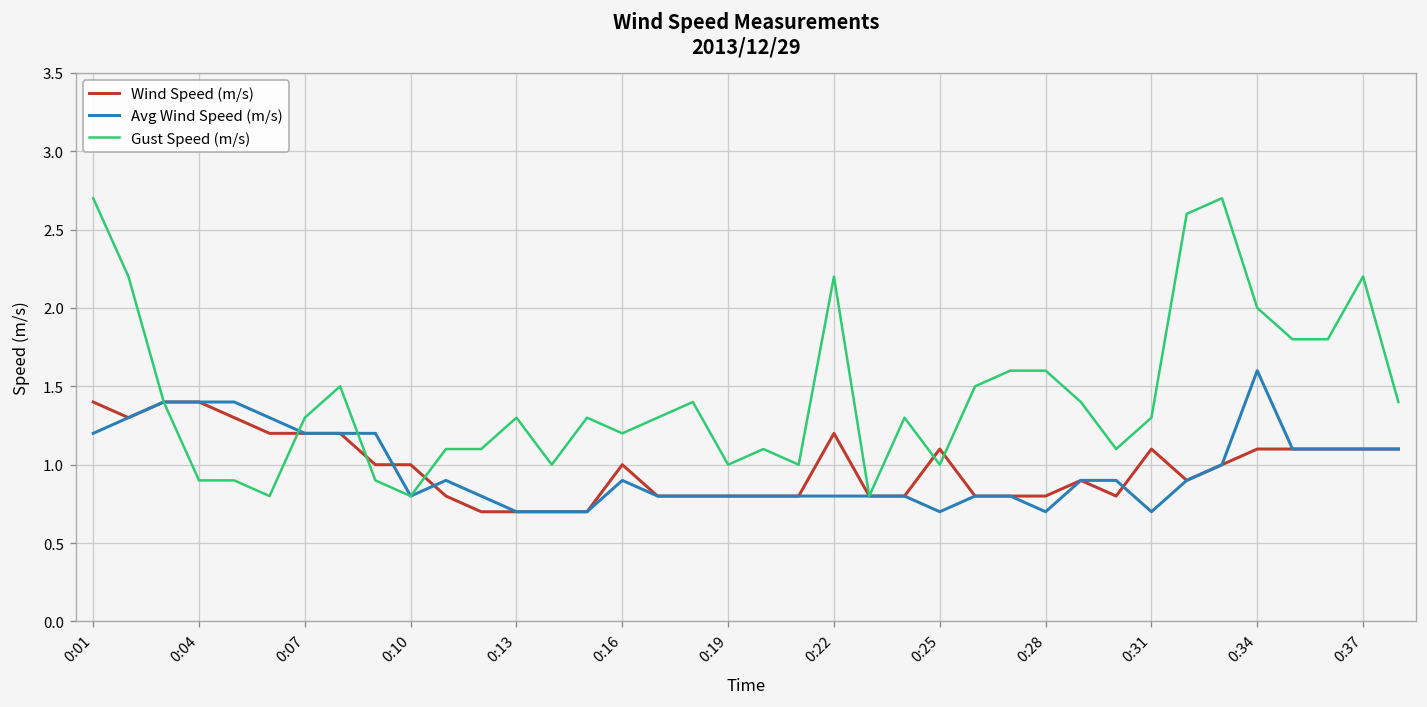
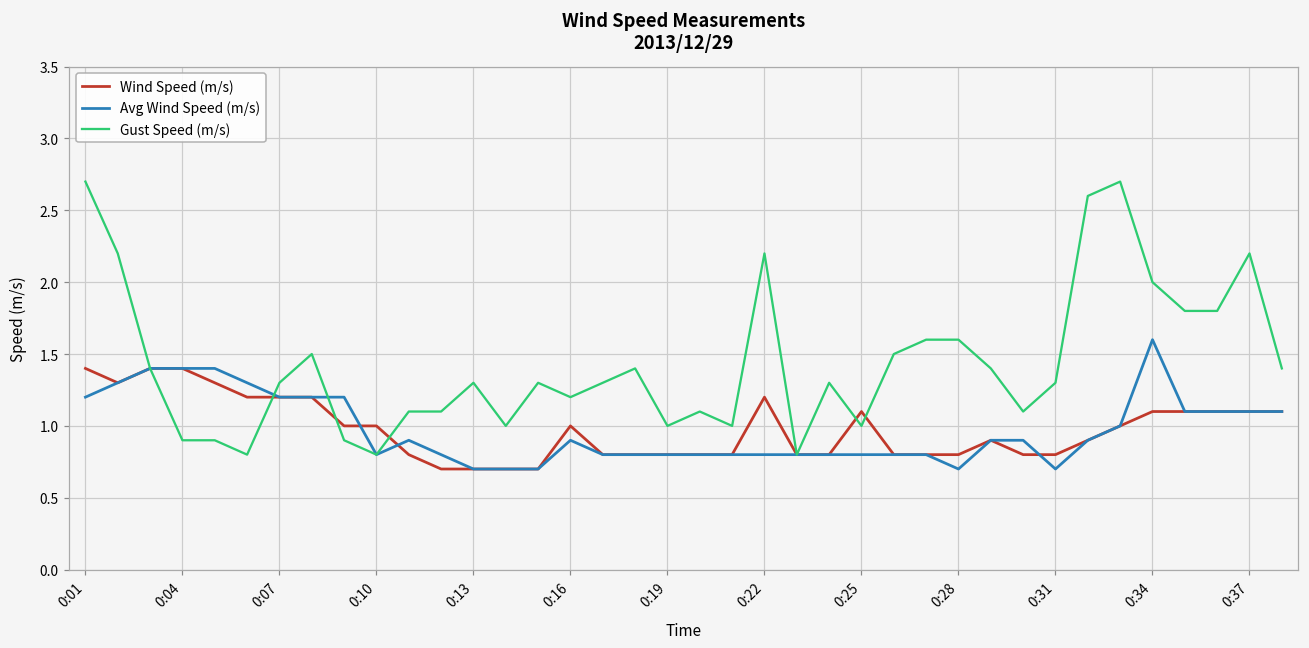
  {
    "Wind Speed (m/s)": {
      "0:01": 1.4,
      "0:10": 1.0,
      "0:16": 1.0,
      "0:22": 1.2,
      "0:25": 1.1,
      "0:28": 0.8,
-     "0:31": 1.1,
+     "0:31": 0.8,
      "0:34": 1.1
    },
    "Avg Wind Speed (m/s)": {
      "0:01": 1.2,
      "0:16": 0.9,
      "0:22": 0.8,
-     "0:25": 0.7,
+     "0:25": 0.8,
      "0:28": 0.7,
      "0:31": 0.7,
      "0:34": 1.6
    },
    "Gust Speed (m/s)": {
      "0:01": 2.7,
      "0:04": 0.9,
      "0:07": 1.3,
      "0:13": 1.3,
      "0:16": 1.2,
      "0:19": 1.0,
      "0:22": 2.2,
      "0:25": 1.0,
      "0:28": 1.6,
      "0:31": 1.3,
      "0:34": 2.0,
      "0:37": 2.2
    }
  }
